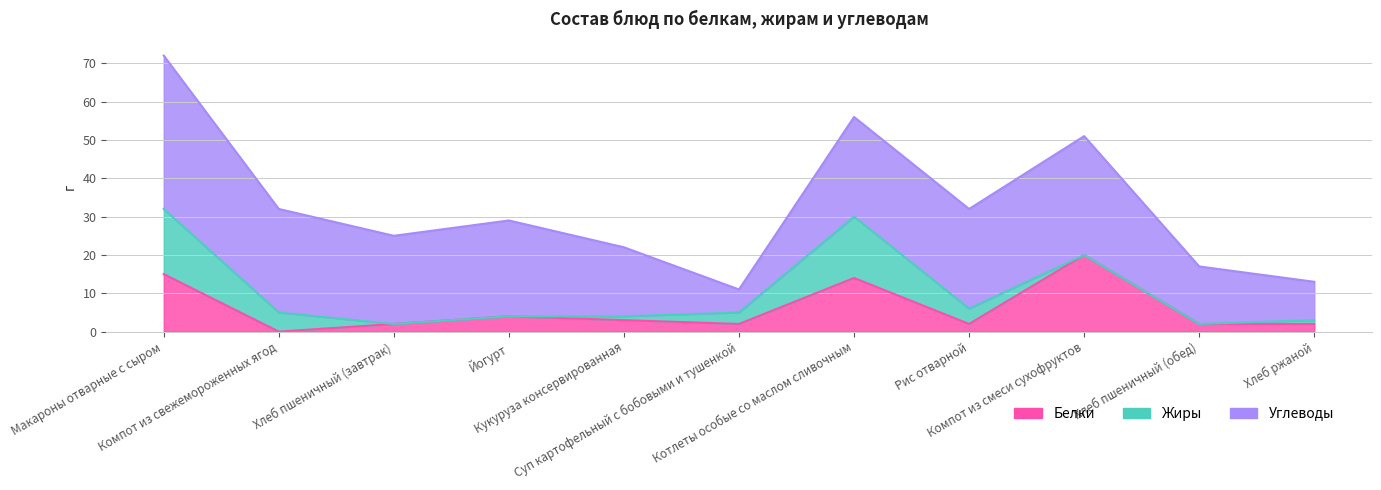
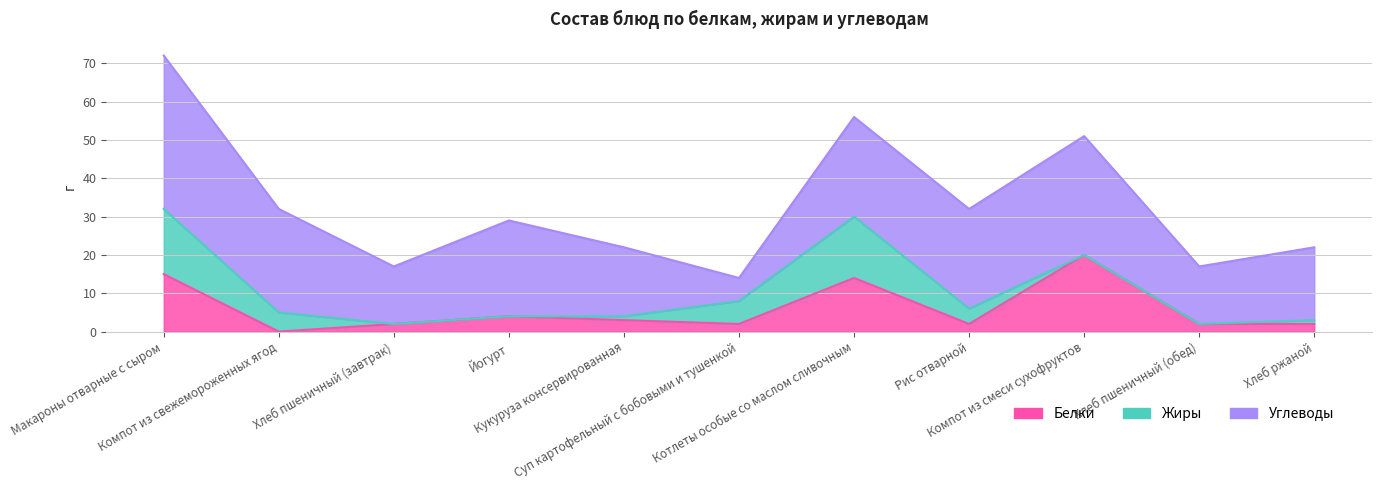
  {
    "Белки": {
      "Макароны отварные с сыром": 15,
      "Компот из свежемороженных ягод": 0,
      "Кукуруза консервированная": 3,
      "Суп картофельный с бобовыми и тушенкой": 2,
      "Котлеты особые со маслом сливочным": 14,
      "Рис отварной": 2,
      "Хлеб ржаной": 2
    },
    "Жиры": {
      "Макароны отварные с сыром": 17,
      "Компот из свежемороженных ягод": 5,
      "Кукуруза консервированная": 1,
-     "Суп картофельный с бобовыми и тушенкой": 3,
+     "Суп картофельный с бобовыми и тушенкой": 6,
      "Котлеты особые со маслом сливочным": 16,
      "Рис отварной": 4,
      "Хлеб ржаной": 1
    },
    "Углеводы": {
      "Макароны отварные с сыром": 40,
      "Компот из свежемороженных ягод": 27,
-     "Хлеб пшеничный (завтрак)": 23,
+     "Хлеб пшеничный (завтрак)": 15,
      "Йогурт": 25,
      "Кукуруза консервированная": 18,
      "Суп картофельный с бобовыми и тушенкой": 6,
      "Котлеты особые со маслом сливочным": 26,
      "Рис отварной": 26,
      "Компот из смеси сухофруктов": 31,
      "Хлеб пшеничный (обед)": 15,
-     "Хлеб ржаной": 10
+     "Хлеб ржаной": 19
    }
  }
